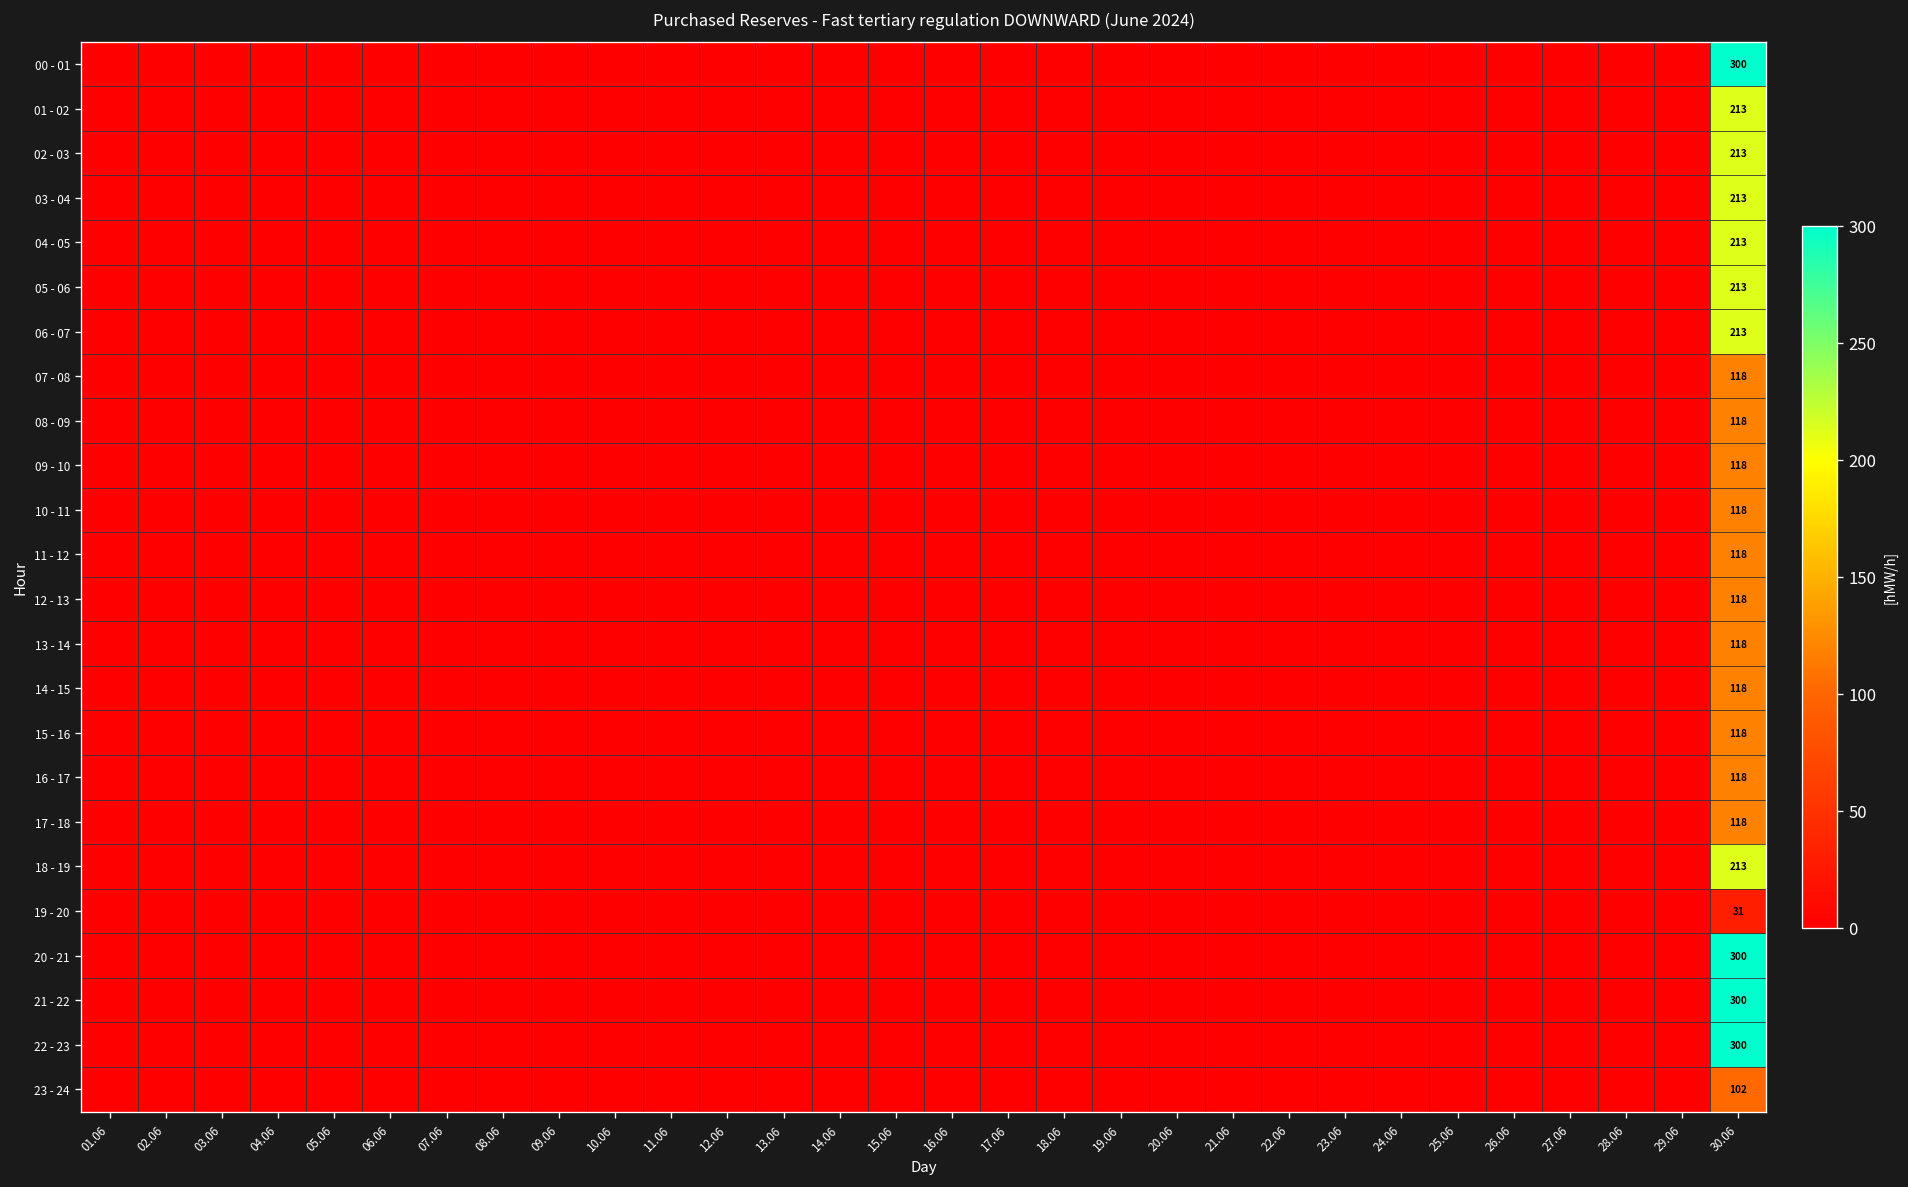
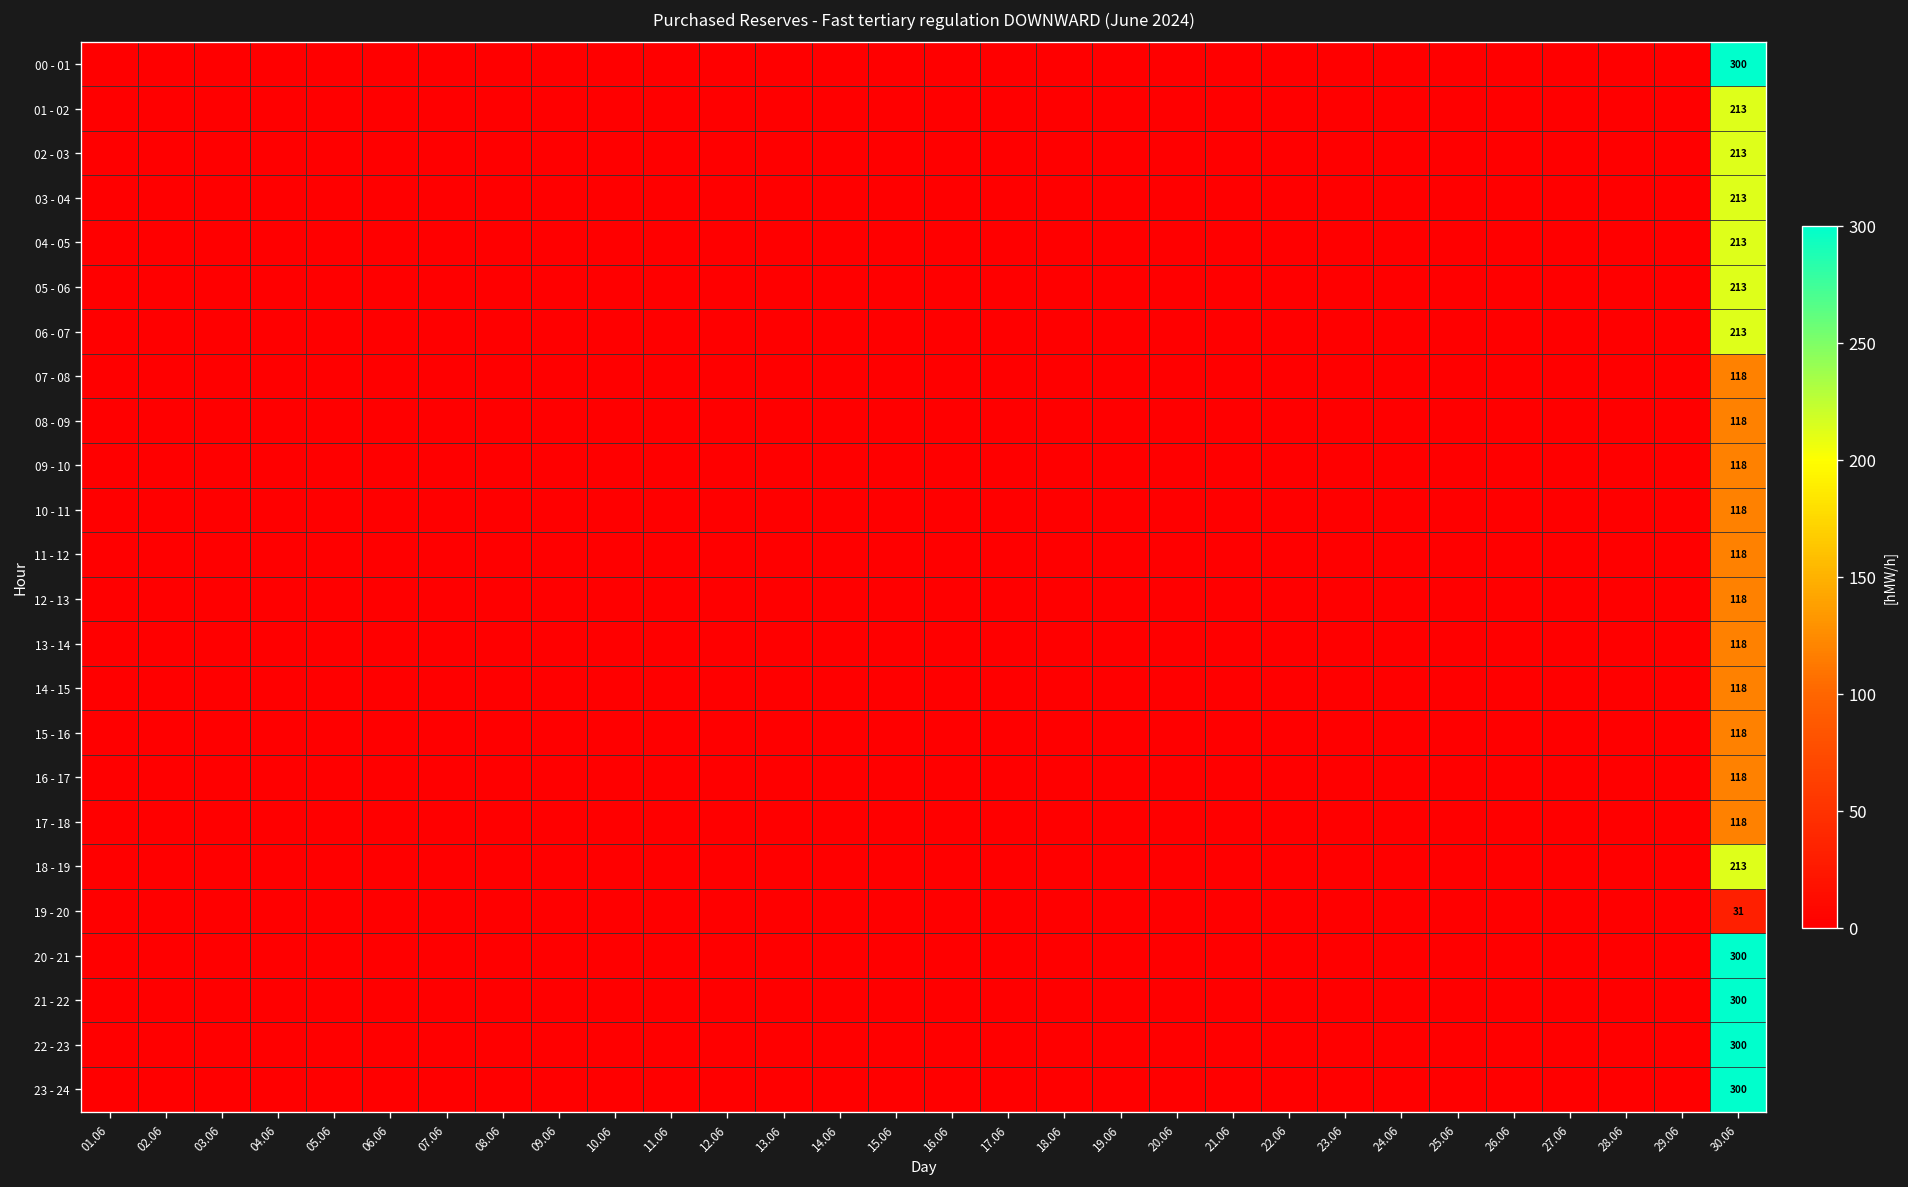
  {
    "00 - 01": {
      "30.06": 300
    },
    "01 - 02": {
      "30.06": 213
    },
    "02 - 03": {
      "30.06": 213
    },
    "03 - 04": {
      "30.06": 213
    },
    "04 - 05": {
      "30.06": 213
    },
    "05 - 06": {
      "30.06": 213
    },
    "06 - 07": {
      "30.06": 213
    },
    "07 - 08": {
      "30.06": 118
    },
    "08 - 09": {
      "30.06": 118
    },
    "09 - 10": {
      "30.06": 118
    },
    "10 - 11": {
      "30.06": 118
    },
    "11 - 12": {
      "30.06": 118
    },
    "12 - 13": {
      "30.06": 118
    },
    "13 - 14": {
      "30.06": 118
    },
    "14 - 15": {
      "30.06": 118
    },
    "15 - 16": {
      "30.06": 118
    },
    "16 - 17": {
      "30.06": 118
    },
    "17 - 18": {
      "30.06": 118
    },
    "18 - 19": {
      "30.06": 213
    },
    "19 - 20": {
      "30.06": 31
    },
    "20 - 21": {
      "30.06": 300
    },
    "21 - 22": {
      "30.06": 300
    },
    "22 - 23": {
      "30.06": 300
    },
    "23 - 24": {
-     "30.06": 102
+     "30.06": 300
    }
  }
